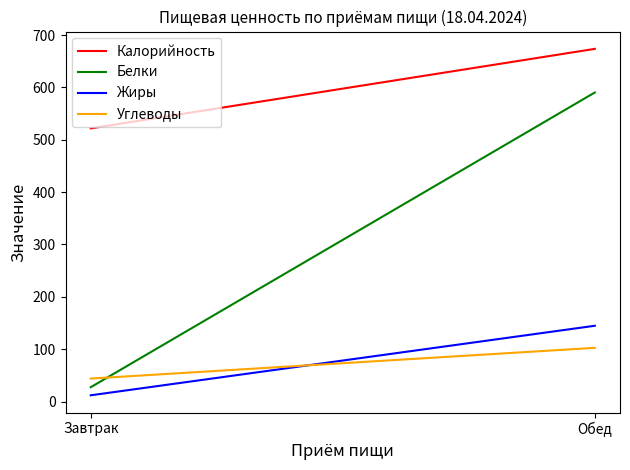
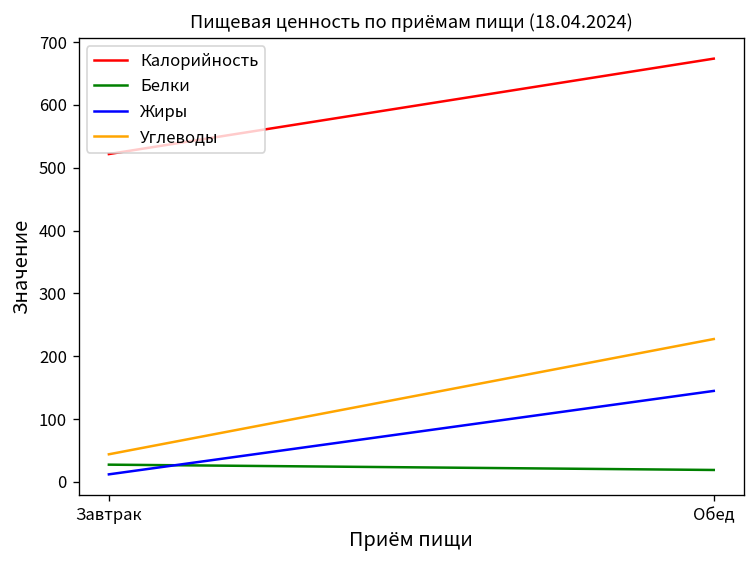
  {
    "Калорийность": {
      "Завтрак": 520,
      "Обед": 670
    },
    "Белки": {
      "Завтрак": 30,
-     "Обед": 590
+     "Обед": 20
    },
    "Жиры": {
      "Завтрак": 10,
      "Обед": 140
    },
    "Углеводы": {
      "Завтрак": 40,
-     "Обед": 100
+     "Обед": 230
    }
  }
